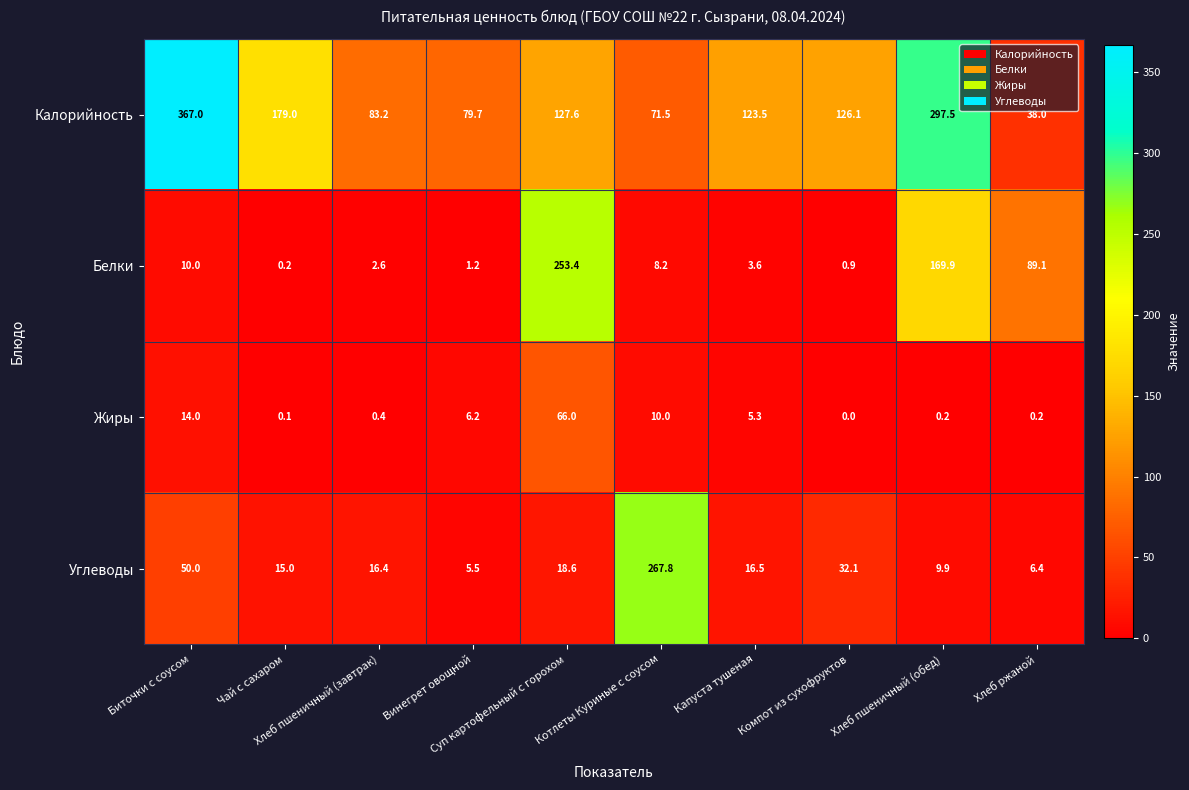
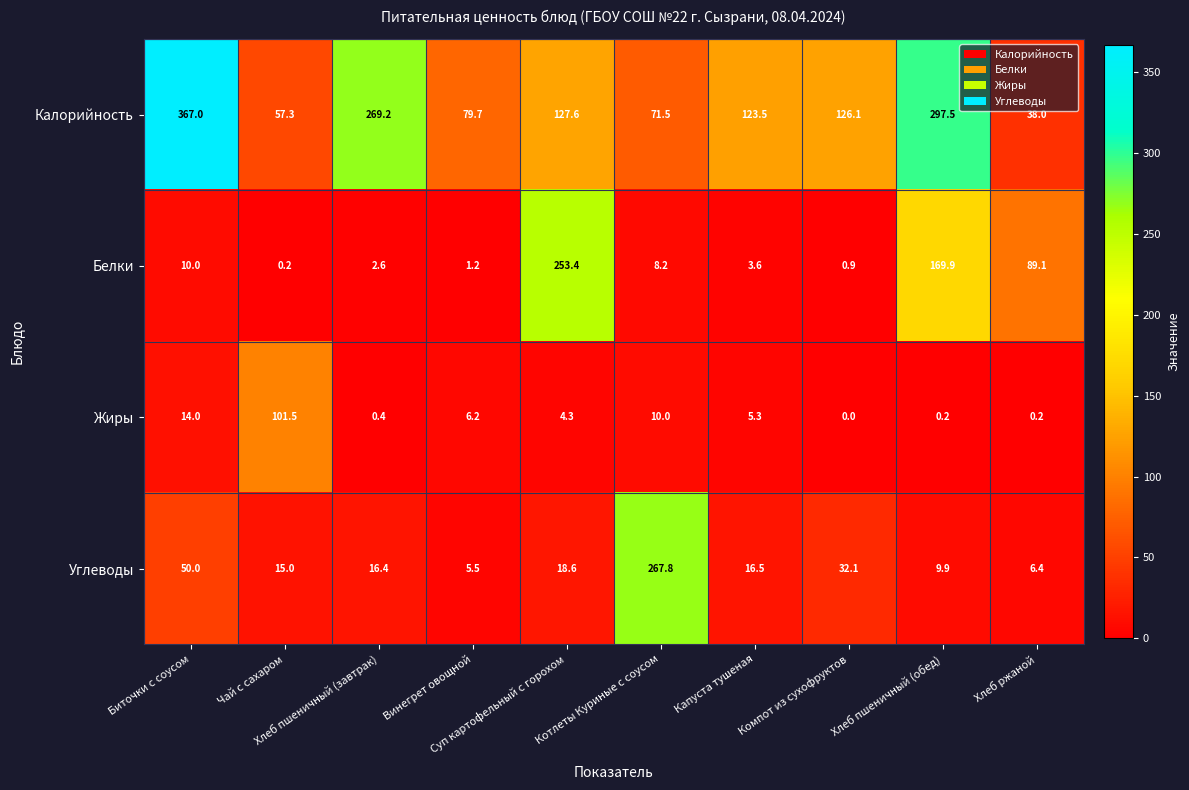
  {
    "Калорийность": {
      "Биточки с соусом": 367.0,
-     "Чай с сахаром": 179.0,
-     "Хлеб пшеничный (завтрак)": 83.2,
+     "Чай с сахаром": 57.3,
+     "Хлеб пшеничный (завтрак)": 269.2,
      "Винегрет овощной": 79.7,
      "Суп картофельный с горохом": 127.6,
      "Котлеты Куриные с соусом": 71.5,
      "Капуста тушеная": 123.5,
      "Компот из сухофруктов": 126.1,
      "Хлеб пшеничный (обед)": 297.5
    },
    "Белки": {
      "Биточки с соусом": 10.0,
      "Чай с сахаром": 0.2,
      "Хлеб пшеничный (завтрак)": 2.6,
      "Винегрет овощной": 1.2,
      "Суп картофельный с горохом": 253.4,
      "Котлеты Куриные с соусом": 8.2,
      "Капуста тушеная": 3.6,
      "Компот из сухофруктов": 0.9,
      "Хлеб пшеничный (обед)": 169.9,
      "Хлеб ржаной": 89.1
    },
    "Жиры": {
      "Биточки с соусом": 14.0,
-     "Чай с сахаром": 0.1,
+     "Чай с сахаром": 101.5,
      "Хлеб пшеничный (завтрак)": 0.4,
      "Винегрет овощной": 6.2,
-     "Суп картофельный с горохом": 66.0,
+     "Суп картофельный с горохом": 4.3,
      "Котлеты Куриные с соусом": 10.0,
      "Капуста тушеная": 5.3,
      "Компот из сухофруктов": 0.0,
      "Хлеб пшеничный (обед)": 0.2,
      "Хлеб ржаной": 0.2
    },
    "Углеводы": {
      "Биточки с соусом": 50.0,
      "Чай с сахаром": 15.0,
      "Хлеб пшеничный (завтрак)": 16.4,
      "Винегрет овощной": 5.5,
      "Суп картофельный с горохом": 18.6,
      "Котлеты Куриные с соусом": 267.8,
      "Капуста тушеная": 16.5,
      "Компот из сухофруктов": 32.1,
      "Хлеб пшеничный (обед)": 9.9,
      "Хлеб ржаной": 6.4
    }
  }
